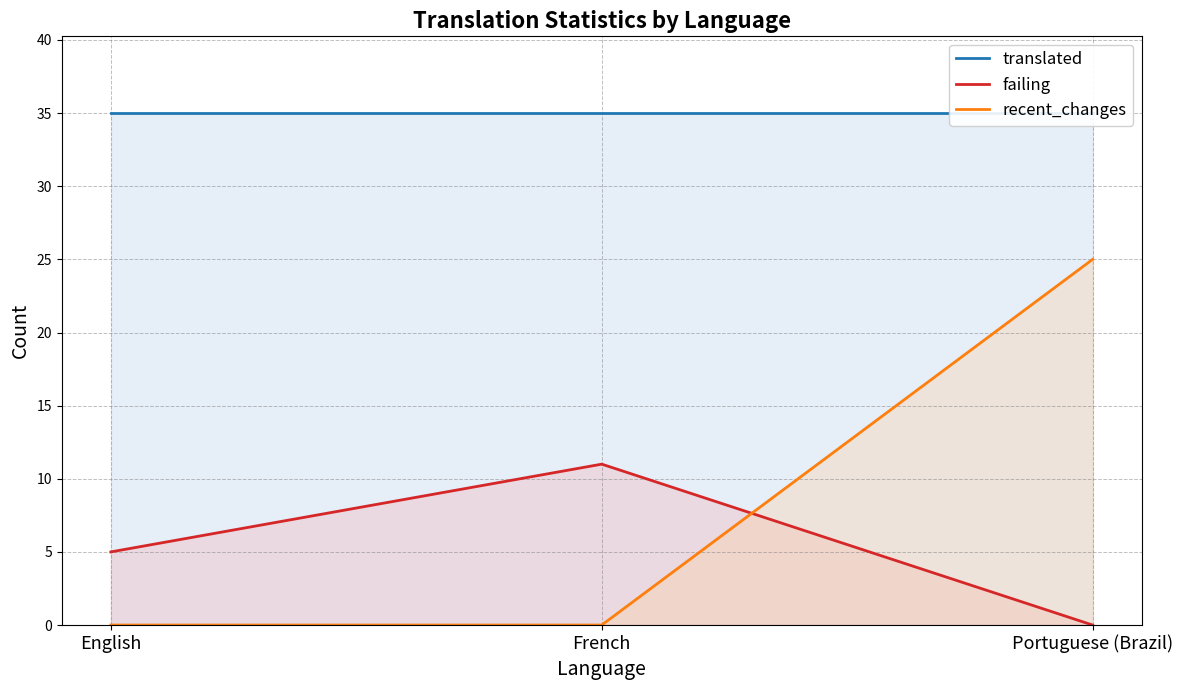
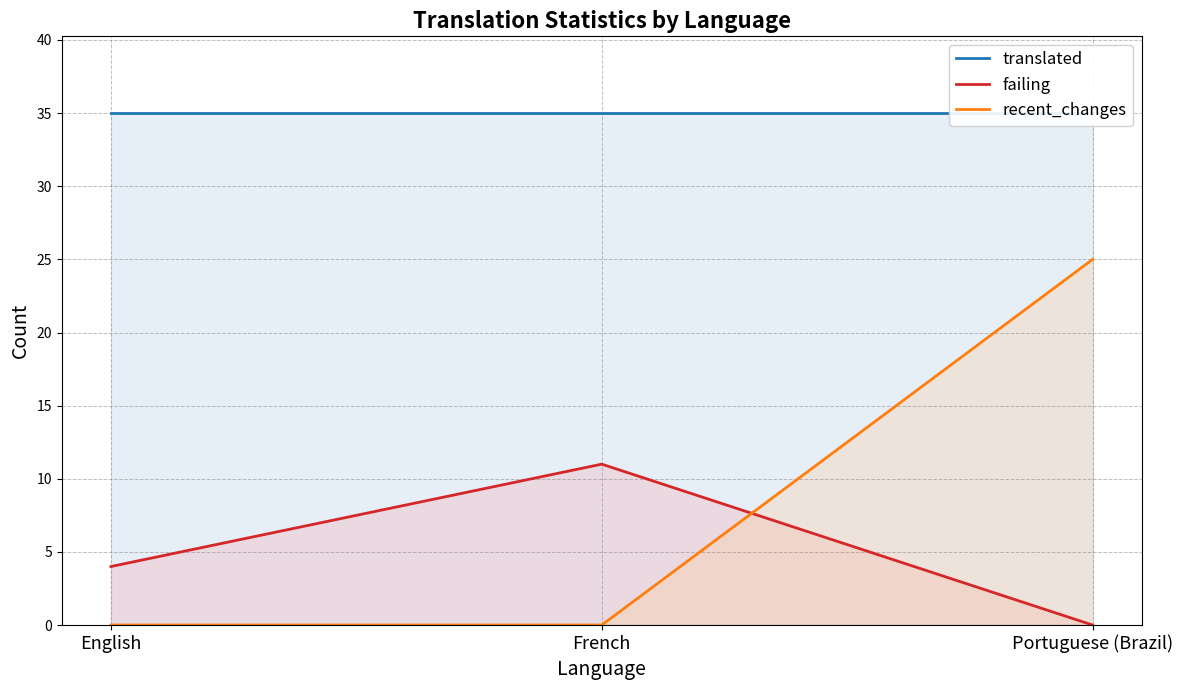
  {
    "translated": {
      "English": 35,
      "French": 35
    },
    "failing": {
-     "English": 5,
+     "English": 4,
      "French": 11,
      "Portuguese (Brazil)": 0
    },
    "recent_changes": {
      "English": 0,
      "French": 0,
      "Portuguese (Brazil)": 25
    }
  }
